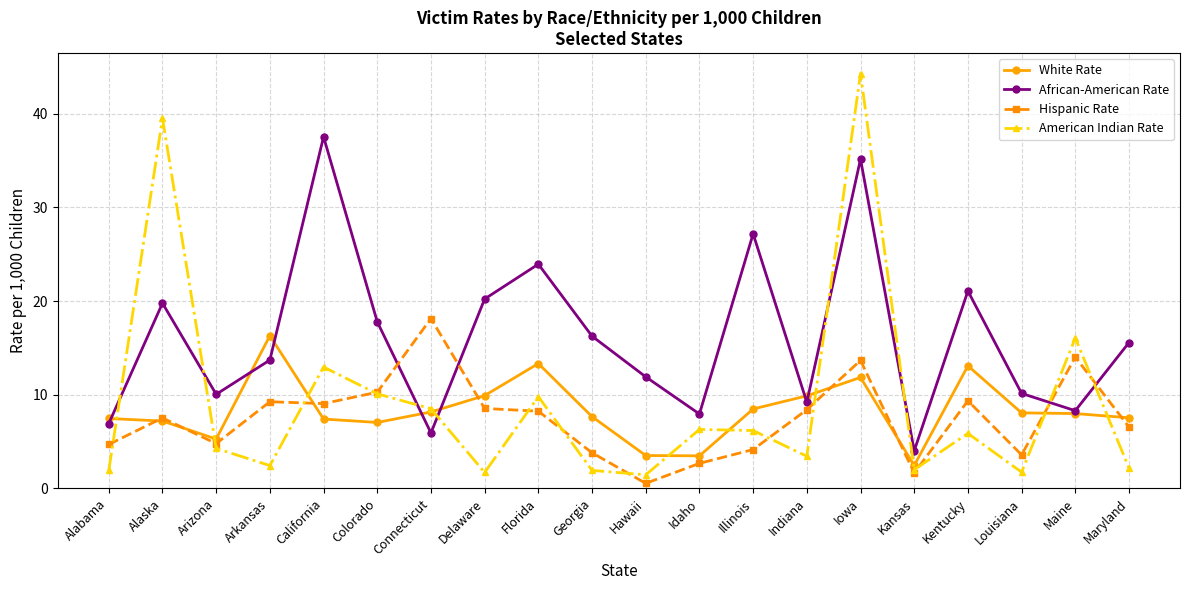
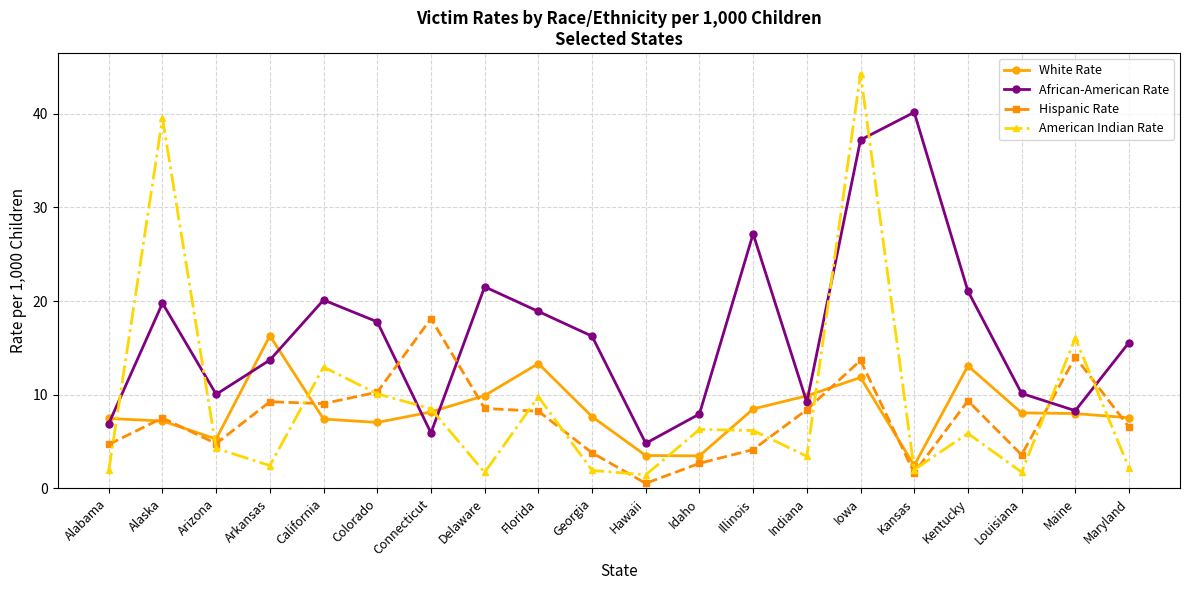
  {
    "African-American Rate": {
      "Alabama": 7,
      "Alaska": 20,
      "Arizona": 10,
      "Arkansas": 14,
-     "California": 38,
+     "California": 20,
      "Colorado": 18,
      "Connecticut": 6,
-     "Delaware": 20,
-     "Florida": 24,
+     "Delaware": 22,
+     "Florida": 19,
      "Georgia": 16,
-     "Hawaii": 12,
+     "Hawaii": 5,
      "Idaho": 8,
      "Illinois": 27,
      "Indiana": 9,
-     "Iowa": 35,
-     "Kansas": 4,
+     "Iowa": 37,
+     "Kansas": 40,
      "Kentucky": 21,
      "Louisiana": 10,
      "Maine": 8,
      "Maryland": 16
    }
  }
